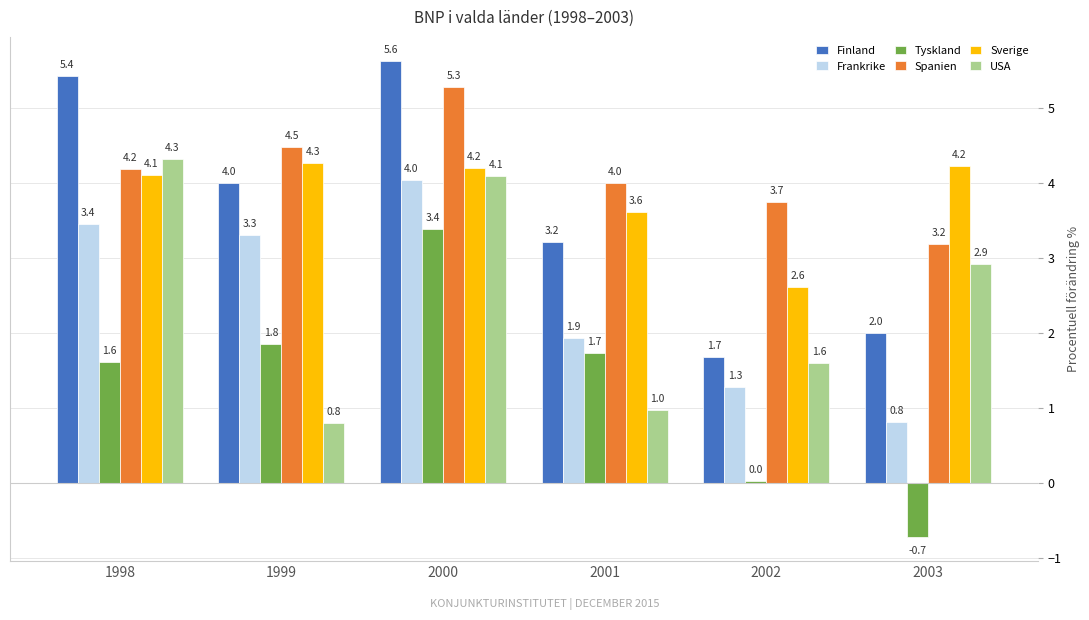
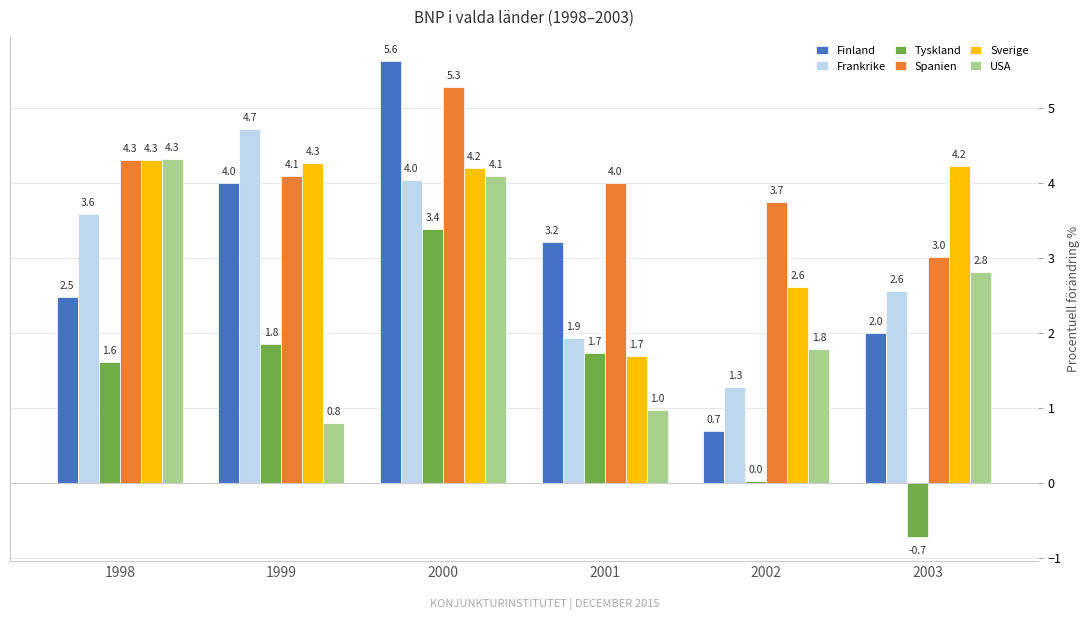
  {
    "Finland": {
-     "1998": 5.4,
+     "1998": 2.5,
      "1999": 4.0,
      "2000": 5.6,
      "2001": 3.2,
-     "2002": 1.7,
+     "2002": 0.7,
      "2003": 2.0
    },
    "Frankrike": {
-     "1998": 3.4,
-     "1999": 3.3,
+     "1998": 3.6,
+     "1999": 4.7,
      "2000": 4.0,
      "2001": 1.9,
      "2002": 1.3,
-     "2003": 0.8
+     "2003": 2.6
    },
    "Tyskland": {
      "1998": 1.6,
      "1999": 1.8,
      "2000": 3.4,
      "2001": 1.7,
      "2002": 0.0,
      "2003": -0.7
    },
    "Spanien": {
-     "1998": 4.2,
-     "1999": 4.5,
+     "1998": 4.3,
+     "1999": 4.1,
      "2000": 5.3,
      "2001": 4.0,
      "2002": 3.7,
-     "2003": 3.2
+     "2003": 3.0
    },
    "Sverige": {
-     "1998": 4.1,
+     "1998": 4.3,
      "1999": 4.3,
      "2000": 4.2,
-     "2001": 3.6,
+     "2001": 1.7,
      "2002": 2.6,
      "2003": 4.2
    },
    "USA": {
      "1998": 4.3,
      "1999": 0.8,
      "2000": 4.1,
      "2001": 1.0,
-     "2002": 1.6,
-     "2003": 2.9
+     "2002": 1.8,
+     "2003": 2.8
    }
  }
